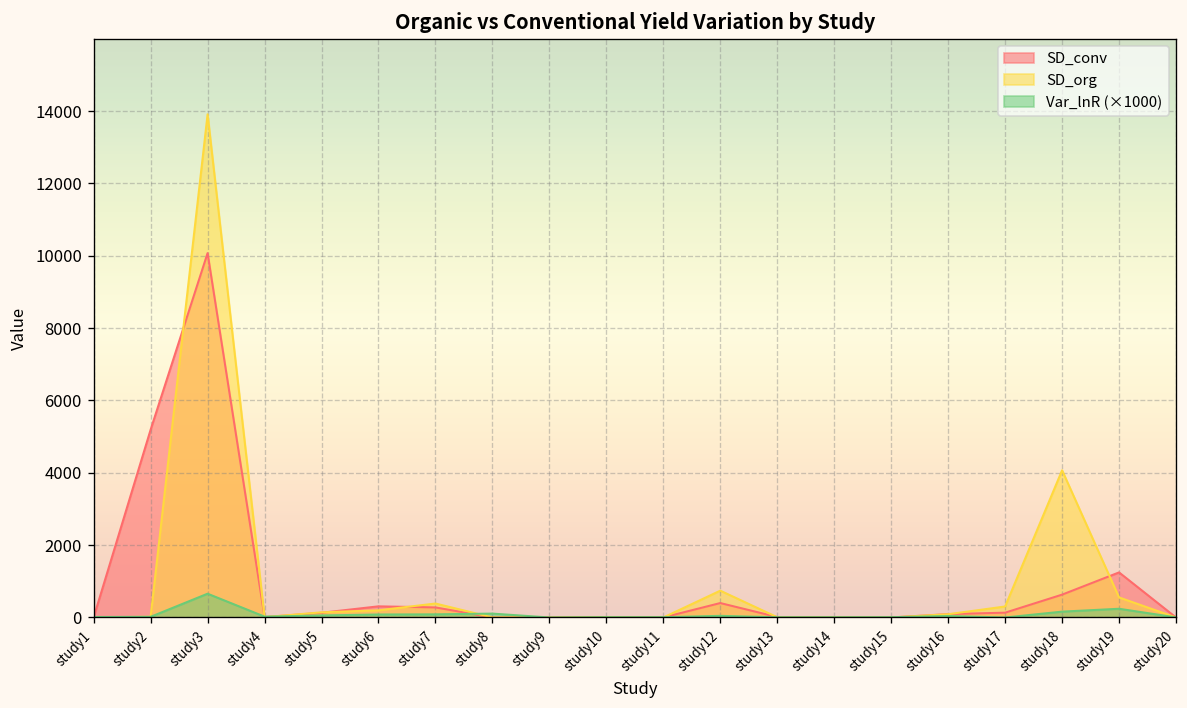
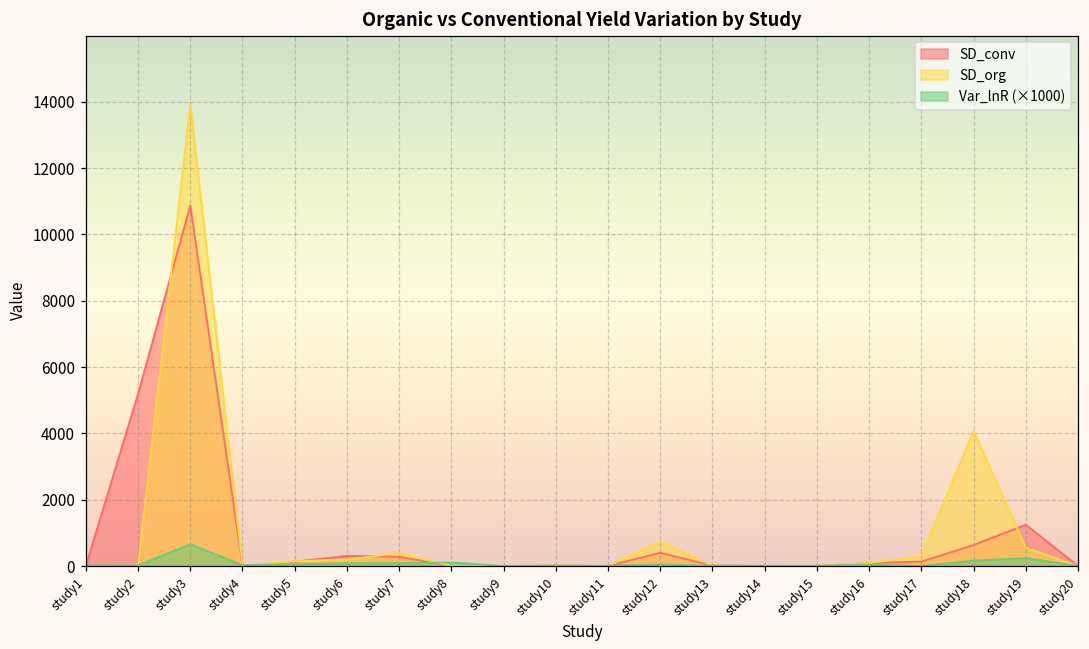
  {
    "SD_conv": {
      "study2": 5200,
-     "study3": 10100,
+     "study3": 10900,
      "study6": 300,
      "study7": 300,
      "study12": 400,
      "study17": 100,
      "study18": 600,
      "study19": 1200
    },
    "SD_org": {
      "study3": 13900,
      "study6": 200,
      "study7": 400,
      "study12": 700,
      "study17": 300,
      "study18": 4100,
      "study19": 600
    },
    "Var_lnR (×1000)": {
      "study3": 700,
      "study6": 100,
      "study7": 100,
      "study8": 100,
      "study12": 0,
      "study17": 0,
      "study18": 200,
      "study19": 200
    }
  }
